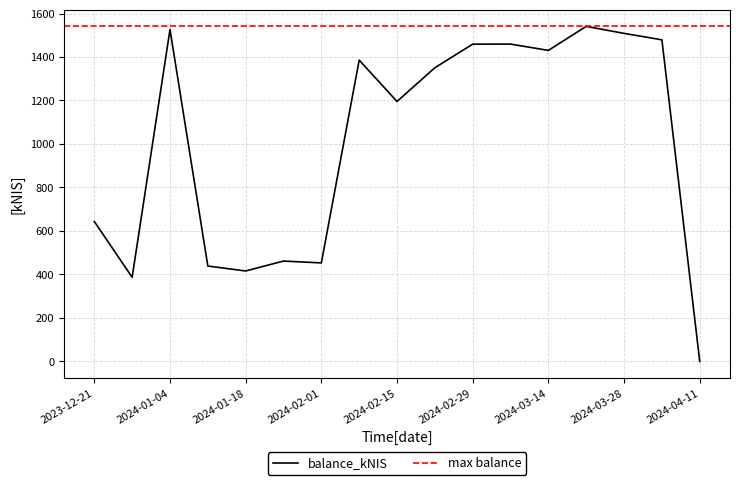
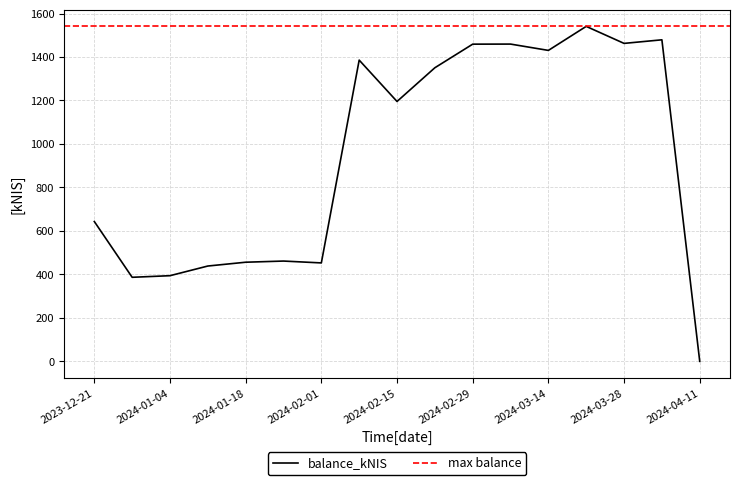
  {
    "2023-12-21": 640,
-   "2024-01-04": 1530,
-   "2024-01-18": 420,
+   "2024-01-04": 390,
+   "2024-01-18": 460,
    "2024-02-01": 450,
    "2024-02-15": 1200,
    "2024-02-29": 1460,
    "2024-03-14": 1430,
-   "2024-03-28": 1510,
+   "2024-03-28": 1460,
    "2024-04-11": 0
  }
